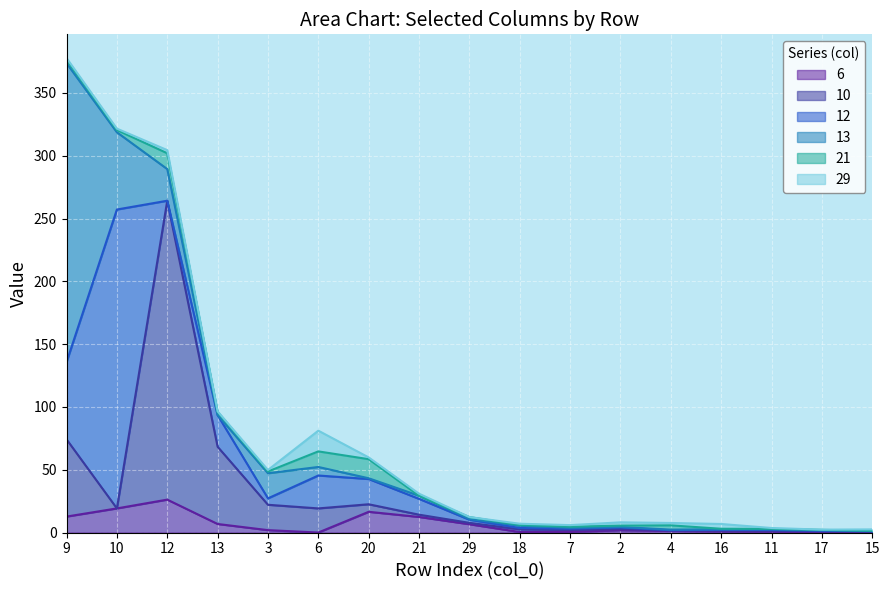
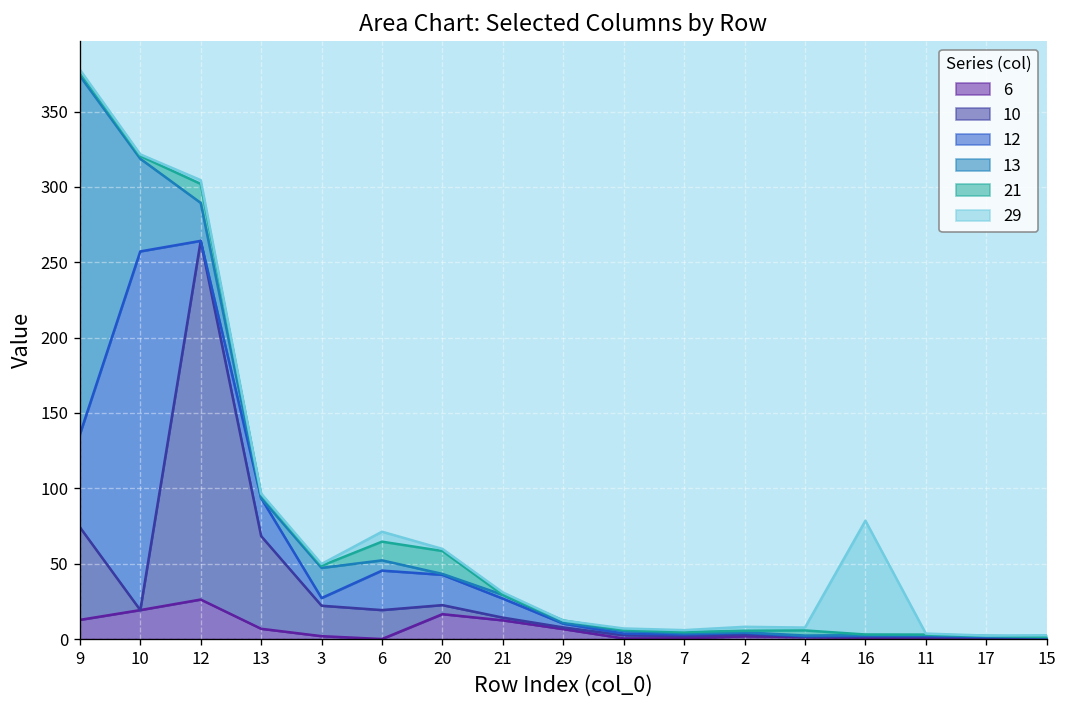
  {
    "29": {
      "12": 3,
-     "6": 17,
+     "6": 7,
      "2": 3,
-     "16": 4
+     "16": 76
    }
  }
